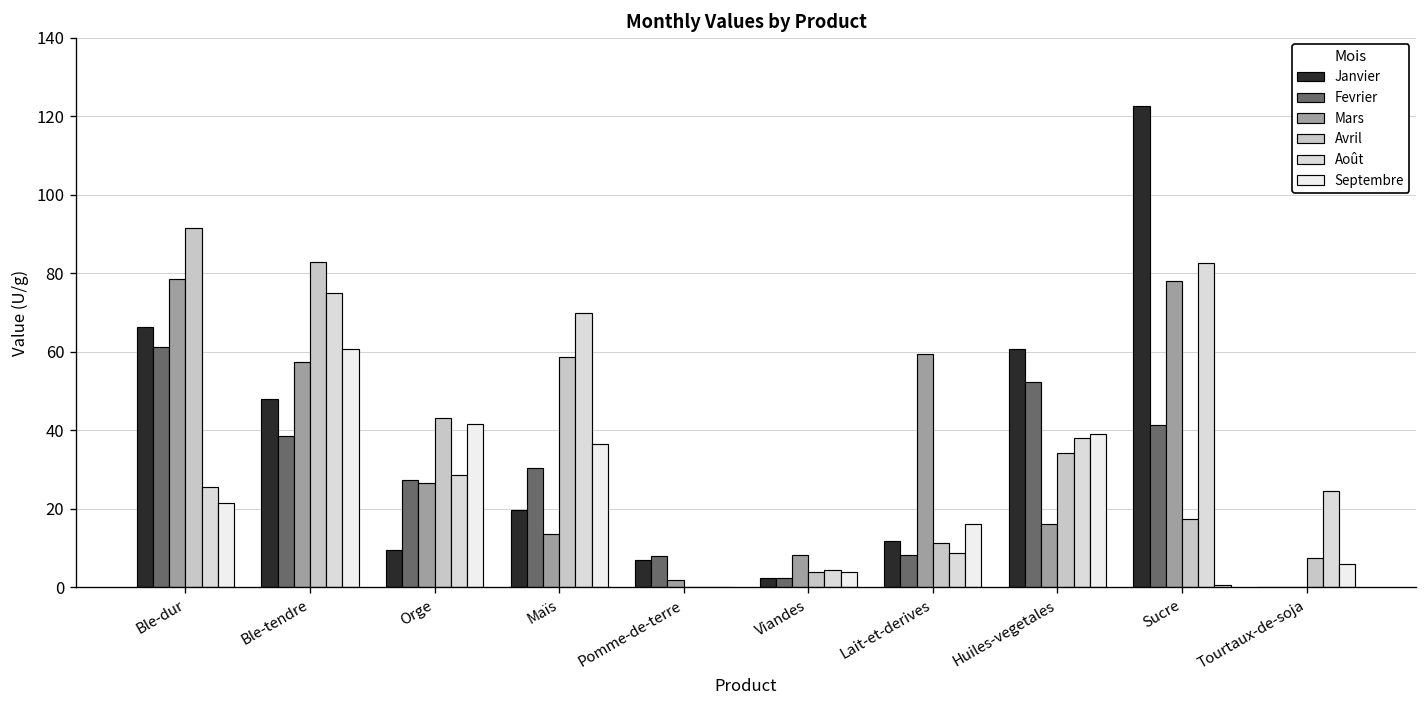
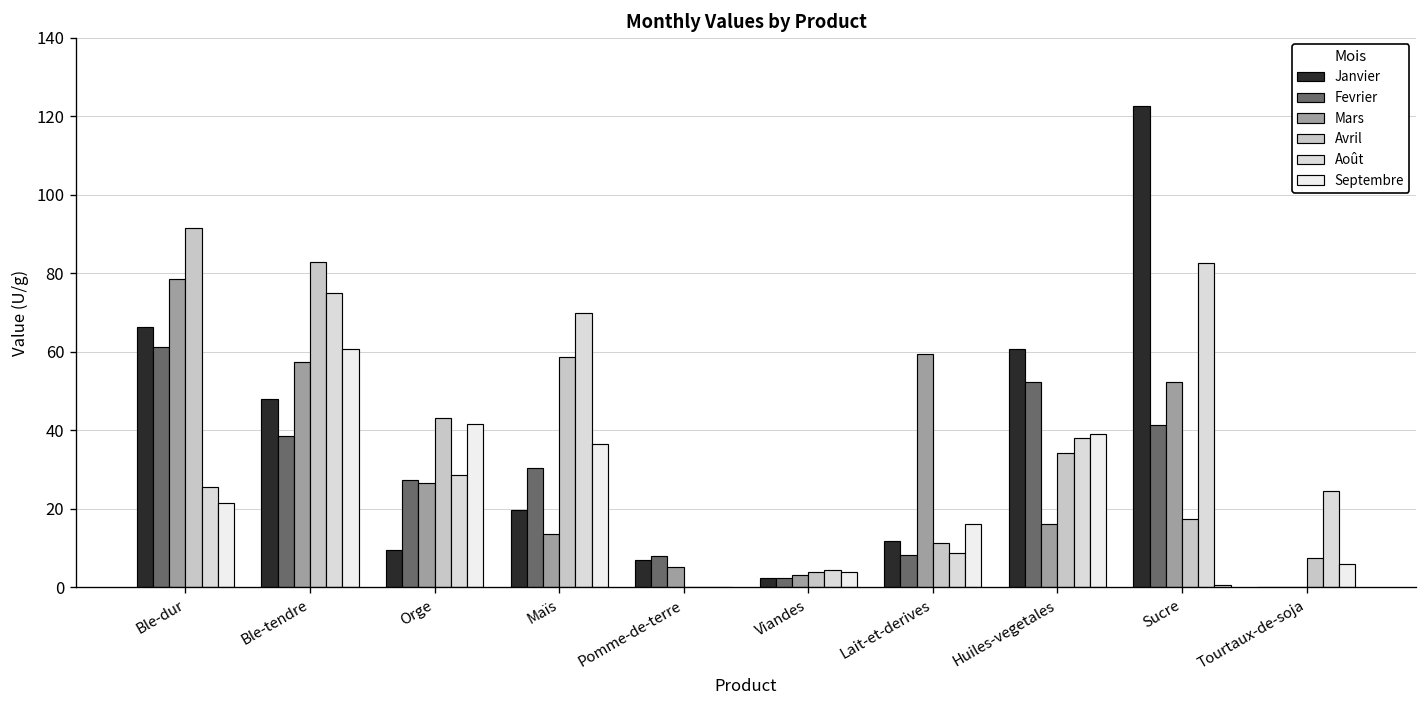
  {
    "Janvier": {
      "Ble-dur": 66,
      "Ble-tendre": 48,
      "Orge": 9,
      "Maïs": 20,
      "Pomme-de-terre": 7,
      "Viandes": 2,
      "Lait-et-derives": 12,
      "Huiles-vegetales": 61,
      "Sucre": 123,
      "Tourtaux-de-soja": 0
    },
    "Fevrier": {
      "Ble-dur": 61,
      "Ble-tendre": 39,
      "Orge": 27,
      "Maïs": 30,
      "Pomme-de-terre": 8,
      "Viandes": 2,
      "Lait-et-derives": 8,
      "Huiles-vegetales": 52,
      "Sucre": 41,
      "Tourtaux-de-soja": 0
    },
    "Mars": {
      "Ble-dur": 78,
      "Ble-tendre": 58,
      "Orge": 27,
      "Maïs": 14,
-     "Pomme-de-terre": 2,
-     "Viandes": 8,
+     "Pomme-de-terre": 5,
+     "Viandes": 3,
      "Lait-et-derives": 60,
      "Huiles-vegetales": 16,
-     "Sucre": 78,
+     "Sucre": 52,
      "Tourtaux-de-soja": 0
    }
  }
